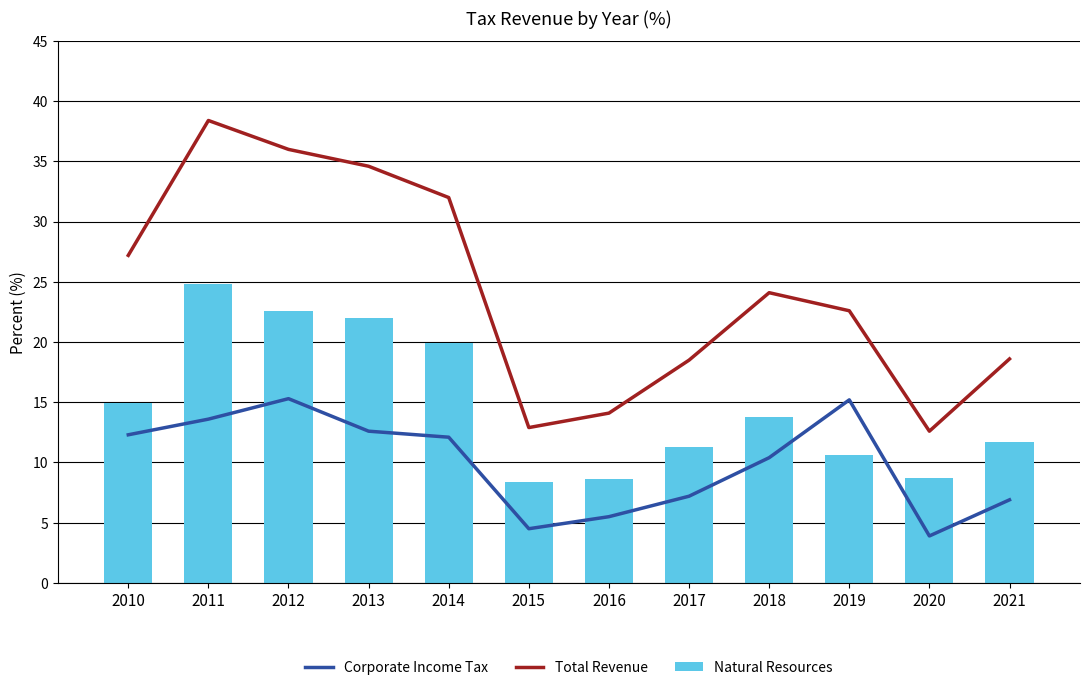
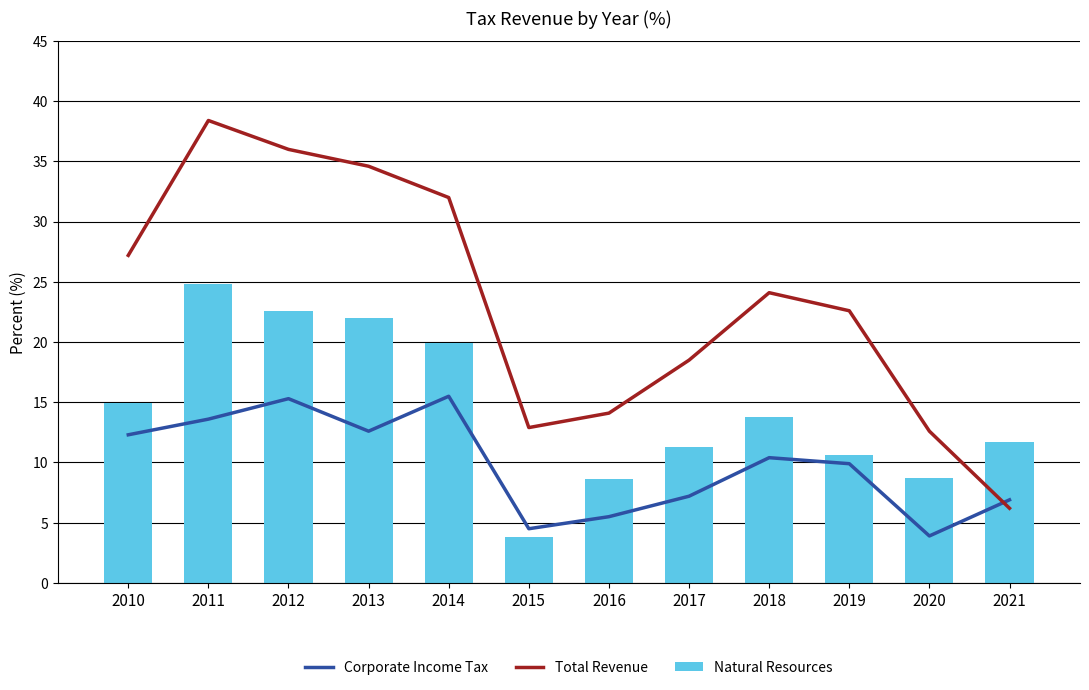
  {
    "Natural Resources": {
      "2010": 14.9,
      "2011": 24.8,
      "2012": 22.6,
      "2013": 22.0,
      "2014": 19.9,
-     "2015": 8.4,
+     "2015": 3.8,
      "2016": 8.6,
      "2017": 11.3,
      "2018": 13.8,
      "2019": 10.6,
      "2020": 8.7,
      "2021": 11.7
    },
    "Corporate Income Tax": {
      "2010": 12.3,
      "2011": 13.6,
      "2012": 15.3,
      "2013": 12.6,
-     "2014": 12.1,
+     "2014": 15.5,
      "2015": 4.5,
      "2016": 5.5,
      "2017": 7.2,
      "2018": 10.4,
-     "2019": 15.2,
+     "2019": 9.9,
      "2020": 3.9,
      "2021": 6.9
    },
    "Total Revenue": {
      "2010": 27.2,
      "2011": 38.4,
      "2012": 36.0,
      "2013": 34.6,
      "2014": 32.0,
      "2015": 12.9,
      "2016": 14.1,
      "2017": 18.5,
      "2018": 24.1,
      "2019": 22.6,
      "2020": 12.6,
-     "2021": 18.6
+     "2021": 6.2
    }
  }
